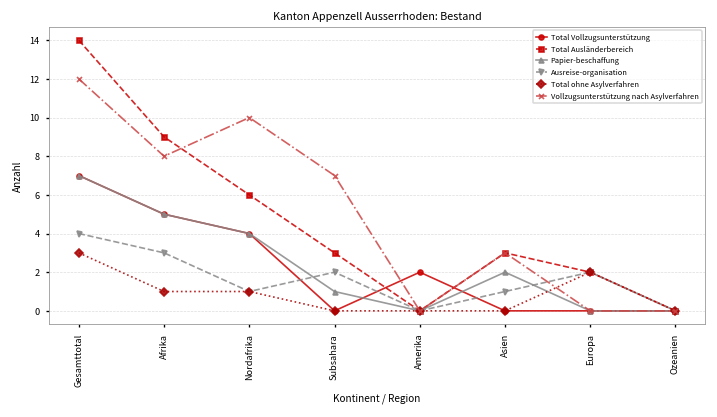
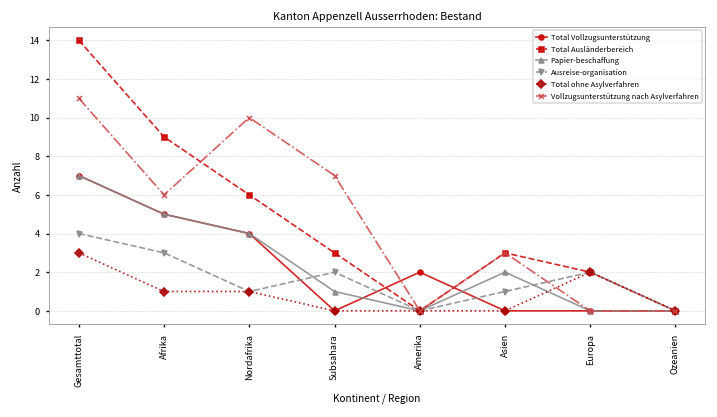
  {
    "Vollzugsunterstützung nach Asylverfahren": {
-     "Gesamttotal": 12,
-     "Afrika": 8,
+     "Gesamttotal": 11,
+     "Afrika": 6,
      "Nordafrika": 10,
      "Subsahara": 7
    }
  }
